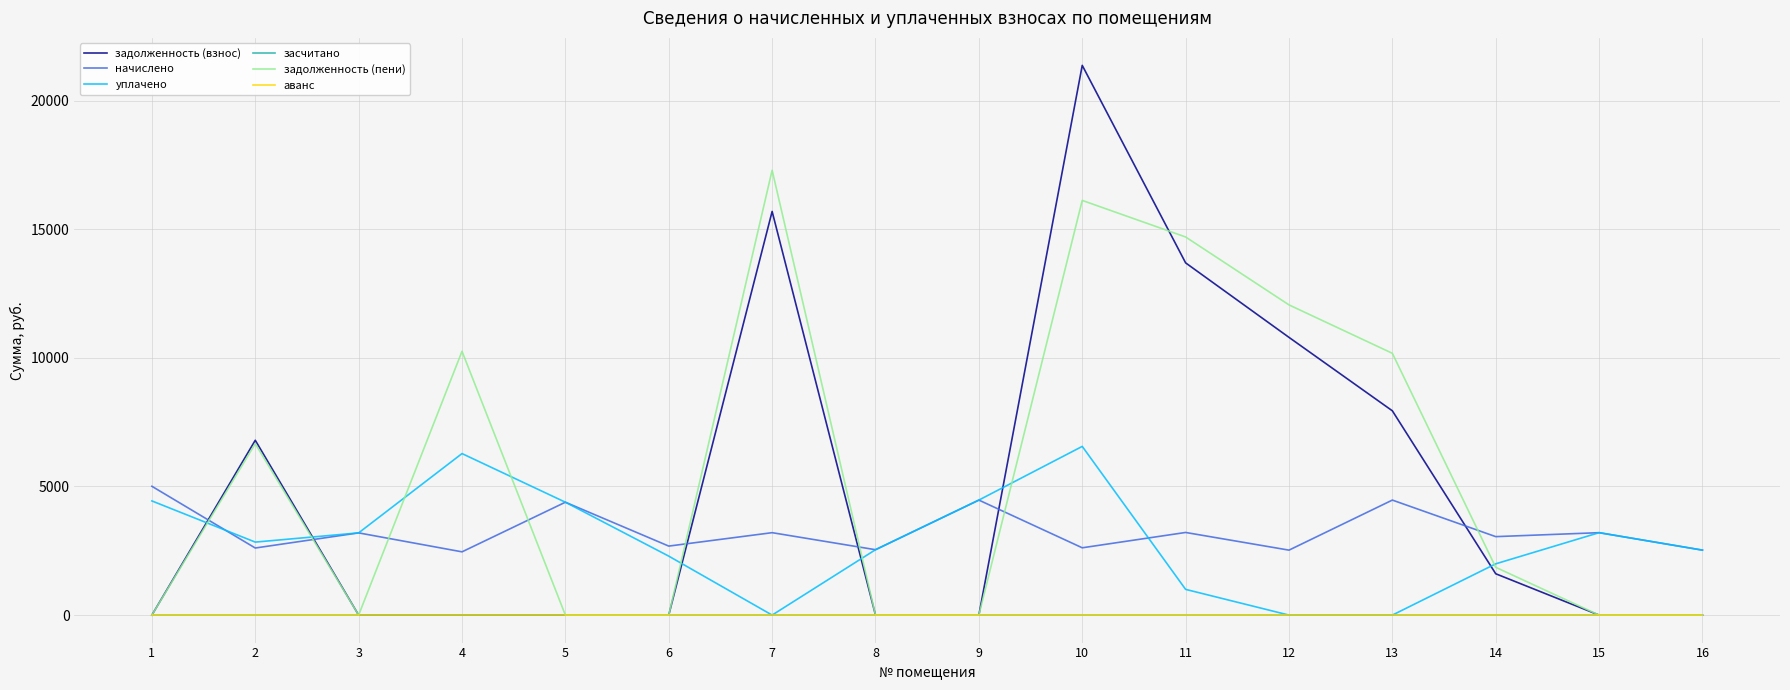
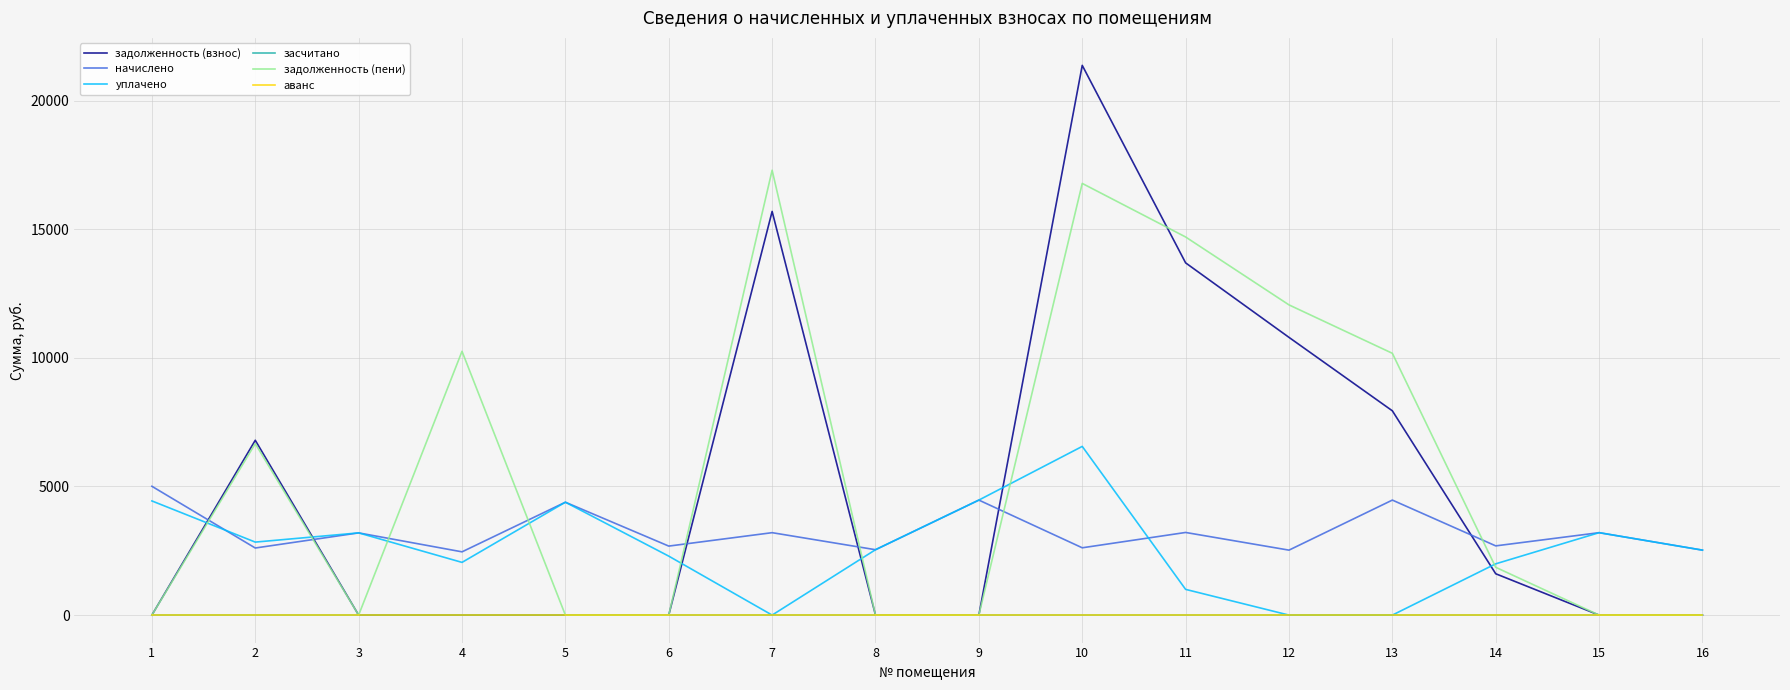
  {
    "задолженность (взнос)": {
      "2": 6800,
      "7": 15700,
      "10": 21400,
      "11": 13700,
      "12": 10800,
      "13": 7900,
      "14": 1600
    },
    "начислено": {
      "1": 5000,
      "2": 2600,
      "4": 2500,
      "6": 2700,
      "7": 3200,
      "10": 2600,
      "11": 3200,
      "12": 2500,
      "13": 4500,
-     "14": 3100
+     "14": 2700
    },
    "уплачено": {
      "1": 4400,
      "2": 2800,
-     "4": 6300,
+     "4": 2000,
      "6": 2300,
      "10": 6600,
      "11": 1000,
      "14": 2000
    },
    "аванс": {
      "2": 0,
      "10": 0,
      "11": 0,
      "14": 0
    },
    "задолженность (пени)": {
      "2": 6700,
      "4": 10300,
      "7": 17300,
-     "10": 16100,
+     "10": 16800,
      "11": 14700,
      "12": 12100,
      "13": 10200,
      "14": 1900
    }
  }
